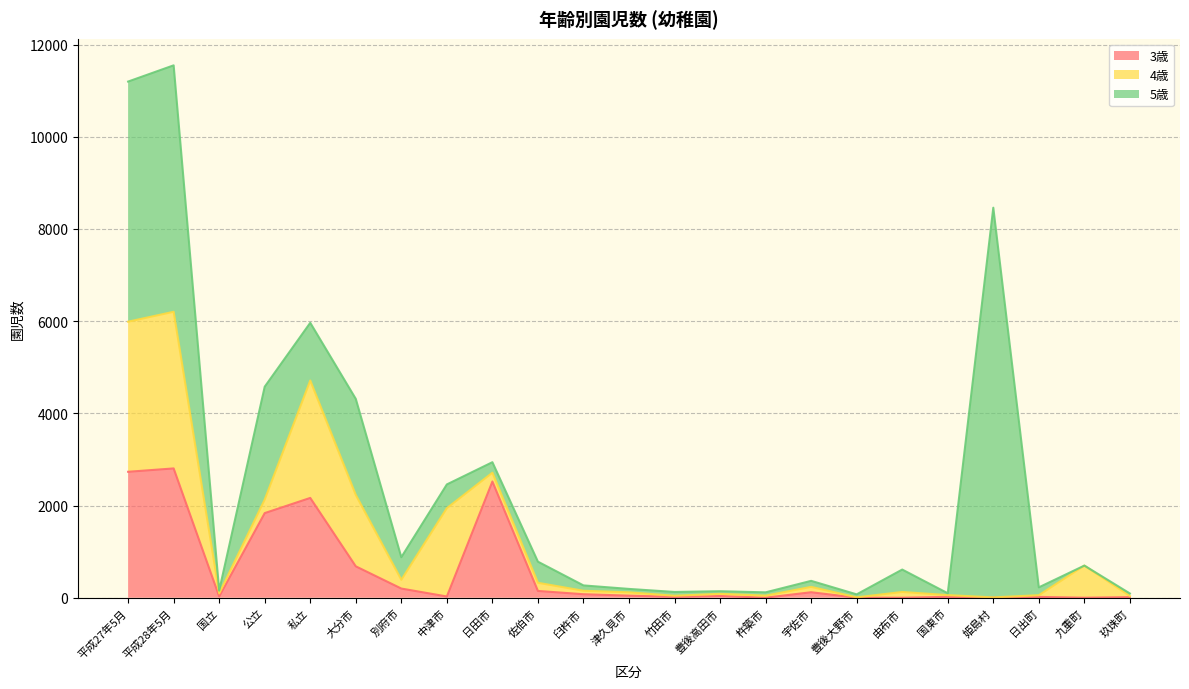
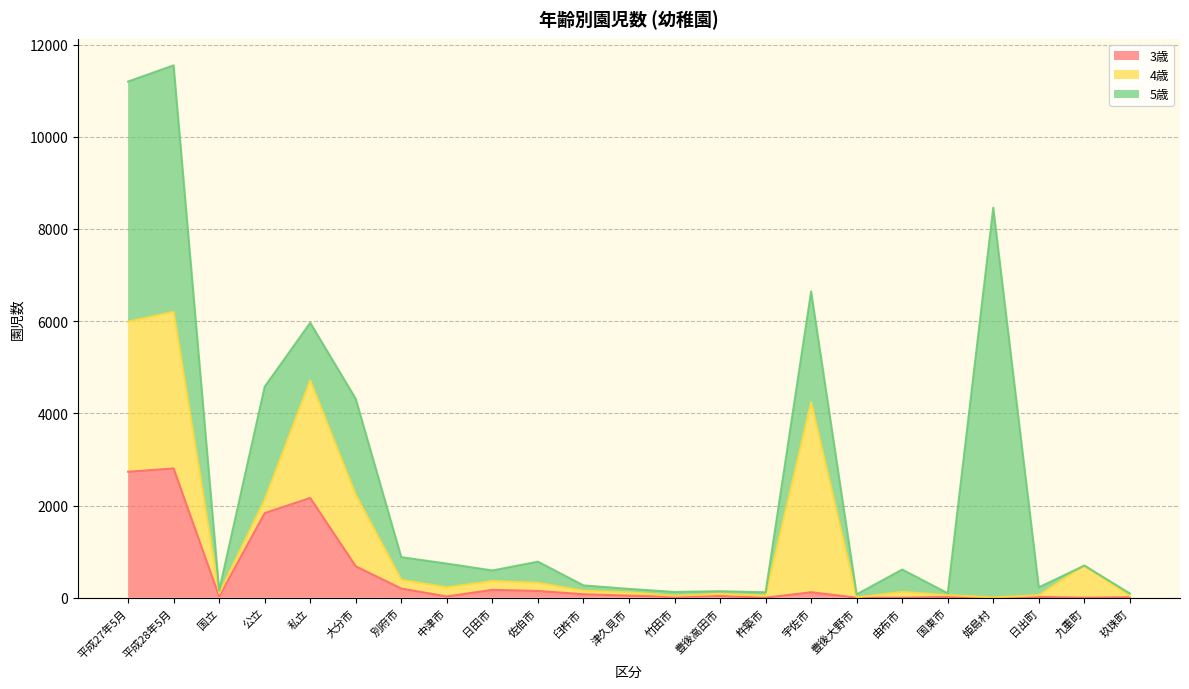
  {
    "3歳": {
      "平成27年5月": 2700,
      "平成28年5月": 2800,
      "国立": 0,
      "公立": 1800,
      "私立": 2200,
      "大分市": 700,
      "別府市": 200,
      "中津市": 0,
-     "日田市": 2500,
+     "日田市": 200,
      "佐伯市": 100,
      "臼杵市": 100,
      "津久見市": 0,
      "宇佐市": 100,
      "由布市": 0,
      "九重町": 0
    },
    "4歳": {
      "平成27年5月": 3300,
      "平成28年5月": 3400,
      "国立": 100,
      "公立": 300,
      "私立": 2500,
      "大分市": 1500,
      "別府市": 200,
-     "中津市": 1900,
+     "中津市": 200,
      "日田市": 200,
      "佐伯市": 200,
      "臼杵市": 100,
      "津久見市": 100,
-     "宇佐市": 100,
+     "宇佐市": 4100,
      "由布市": 100
    },
    "5歳": {
      "平成27年5月": 5200,
      "平成28年5月": 5300,
      "国立": 100,
      "公立": 2400,
      "私立": 1300,
      "大分市": 2100,
      "別府市": 500,
      "中津市": 500,
      "日田市": 200,
      "佐伯市": 500,
      "臼杵市": 100,
      "津久見市": 100,
      "竹田市": 100,
      "豊後高田市": 100,
      "杵築市": 100,
-     "宇佐市": 100,
+     "宇佐市": 2400,
      "豊後大野市": 100,
      "由布市": 500,
      "姫島村": 8500,
      "日出町": 200
    }
  }
